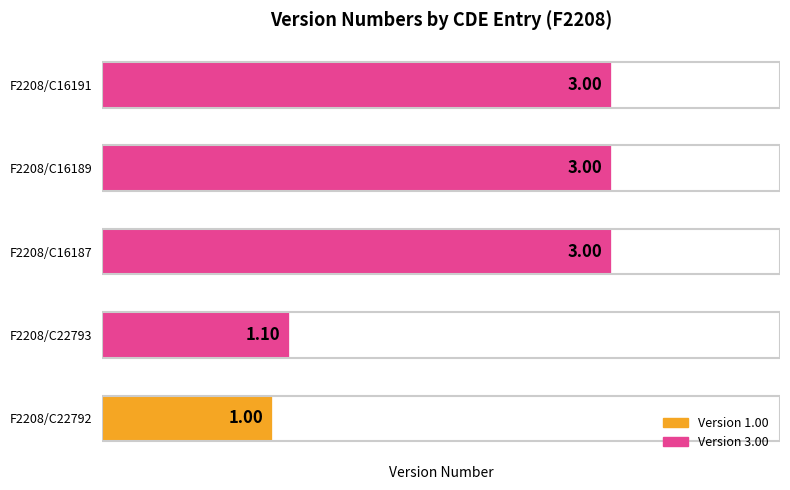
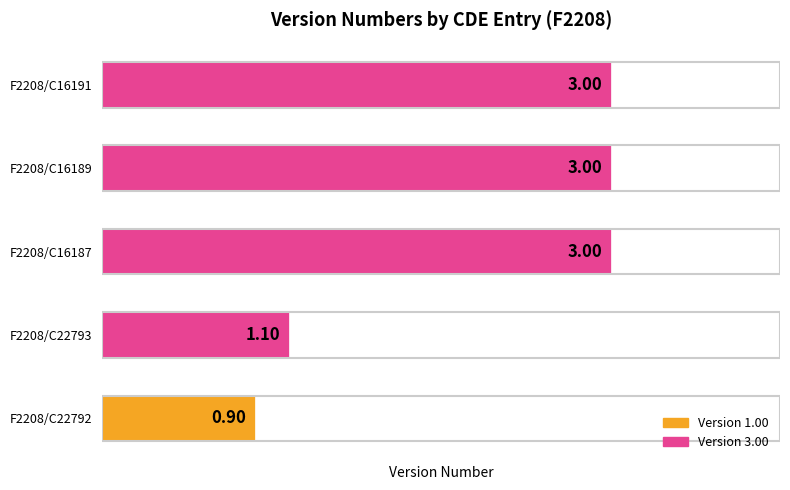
  {
    "F2208/C16191": 3.00,
    "F2208/C16189": 3.00,
    "F2208/C16187": 3.00,
    "F2208/C22793": 1.10,
-   "F2208/C22792": 1.00
+   "F2208/C22792": 0.90
  }
